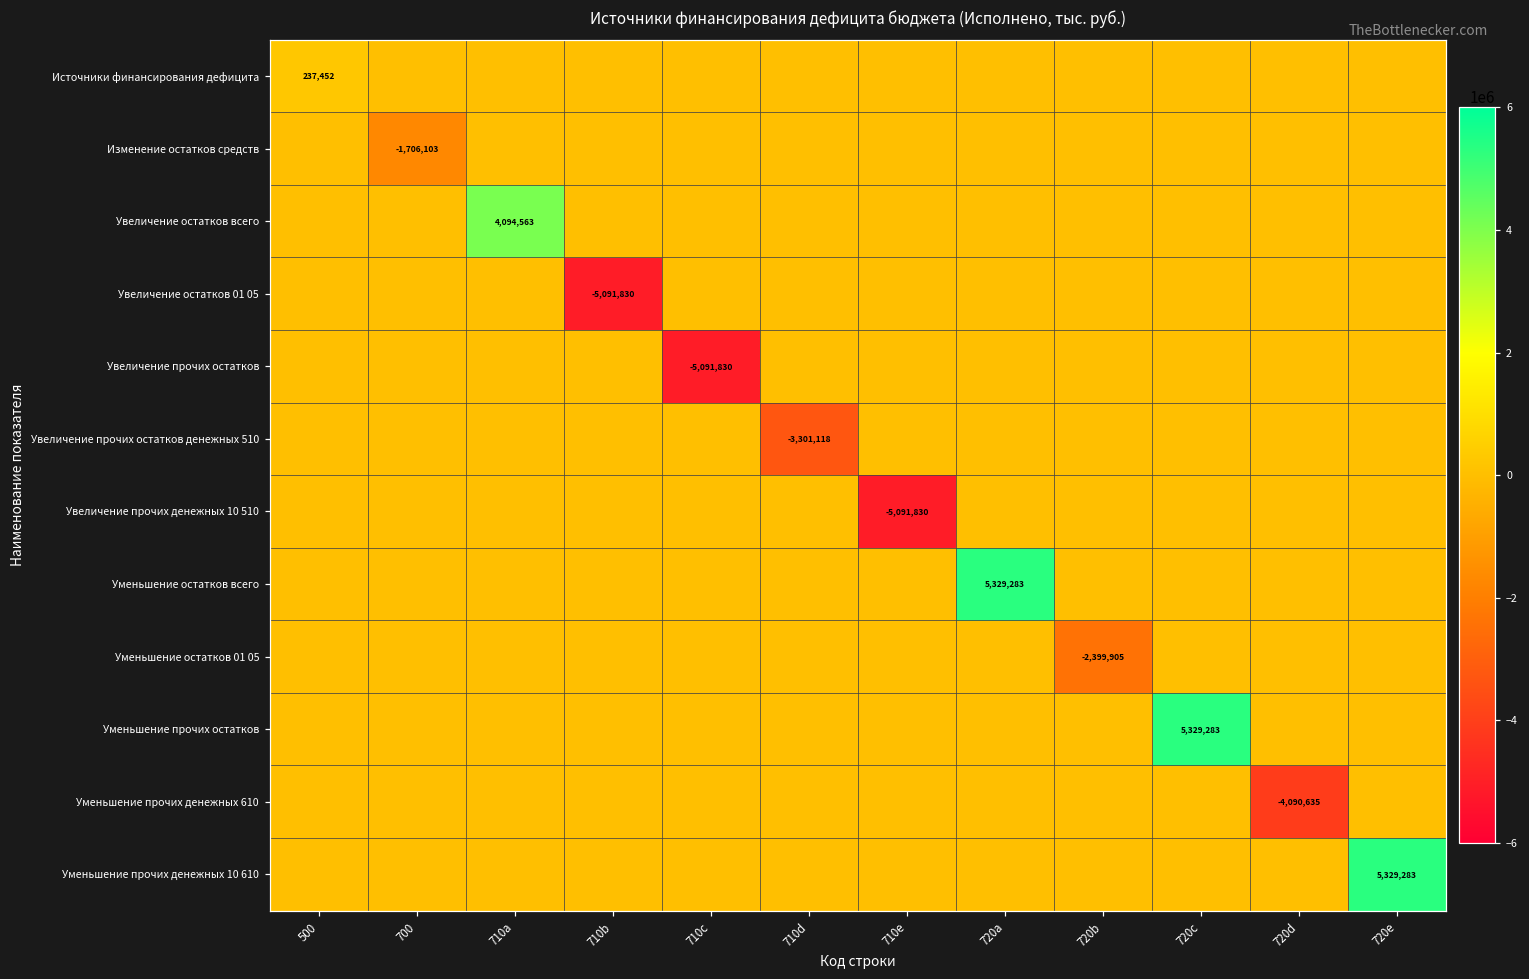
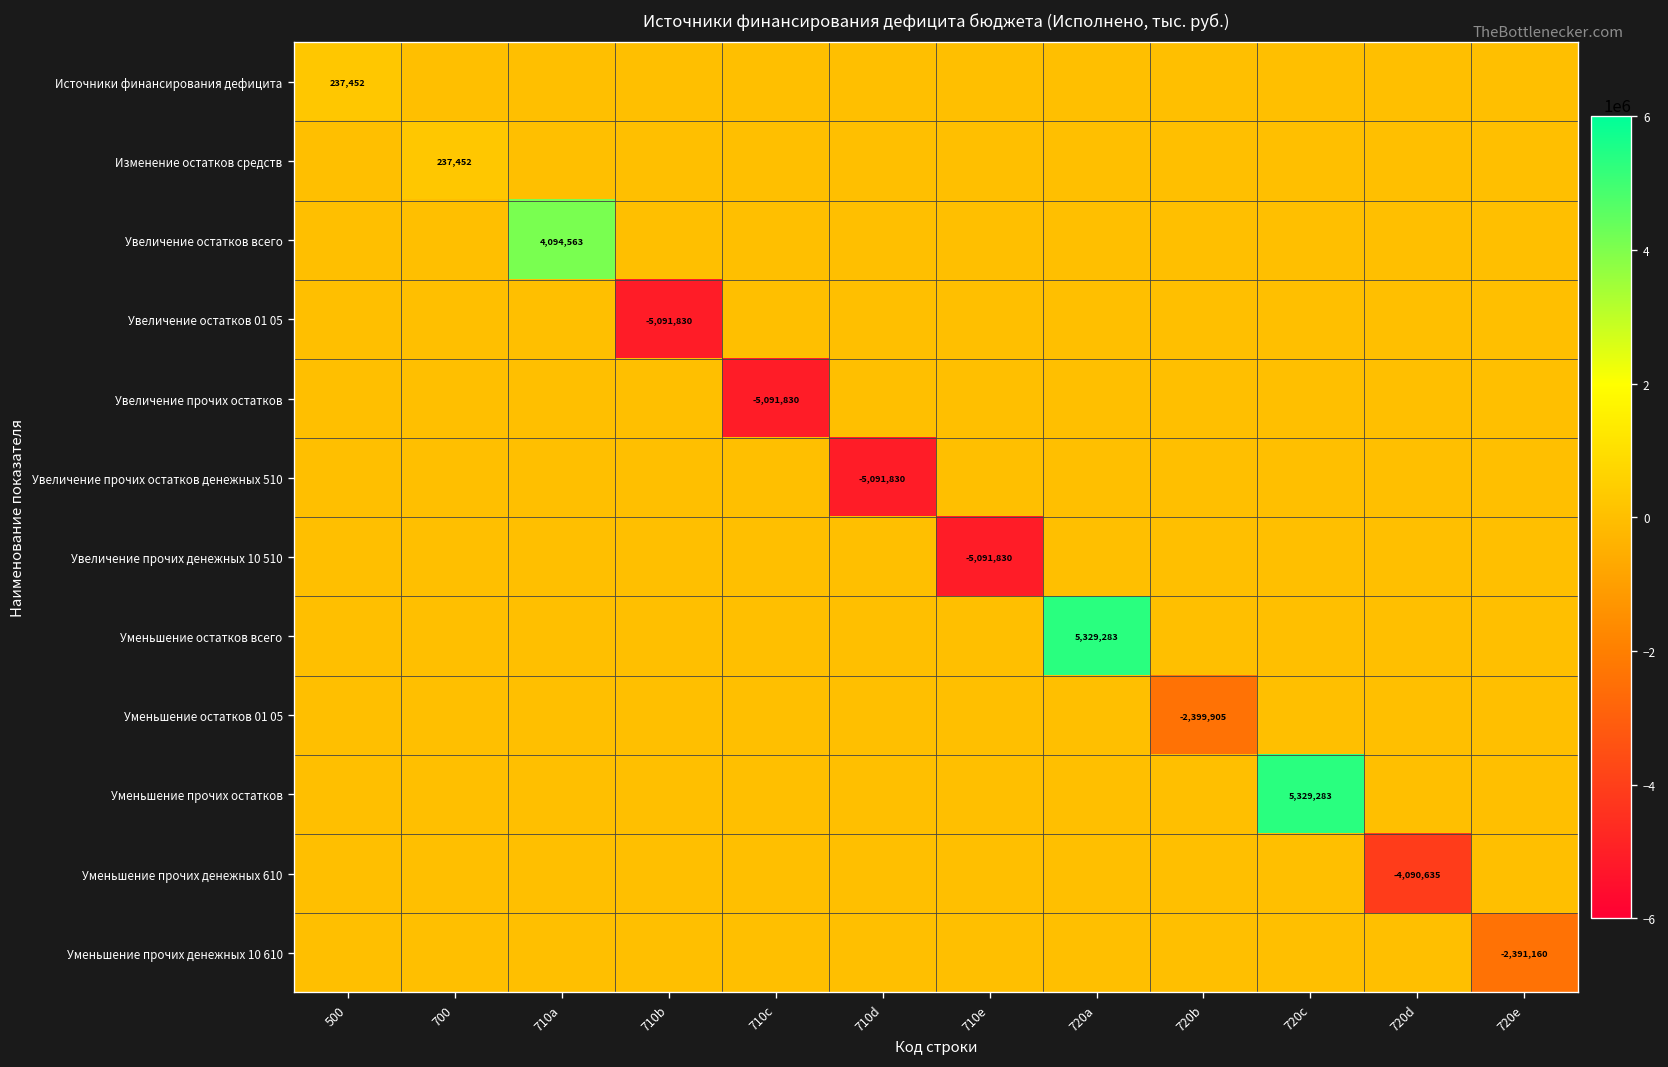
  {
    "Источники финансирования дефицита": {
      "500": "237,452"
    },
    "Изменение остатков средств": {
-     "700": "-1,706,103"
+     "700": "237,452"
    },
    "Увеличение остатков всего": {
      "710a": "4,094,563"
    },
    "Увеличение остатков 01 05": {
      "710b": "-5,091,830"
    },
    "Увеличение прочих остатков": {
      "710c": "-5,091,830"
    },
    "Увеличение прочих остатков денежных 510": {
-     "710d": "-3,301,118"
+     "710d": "-5,091,830"
    },
    "Увеличение прочих денежных 10 510": {
      "710e": "-5,091,830"
    },
    "Уменьшение остатков всего": {
      "720a": "5,329,283"
    },
    "Уменьшение остатков 01 05": {
      "720b": "-2,399,905"
    },
    "Уменьшение прочих остатков": {
      "720c": "5,329,283"
    },
    "Уменьшение прочих денежных 610": {
      "720d": "-4,090,635"
    },
    "Уменьшение прочих денежных 10 610": {
-     "720e": "5,329,283"
+     "720e": "-2,391,160"
    }
  }
